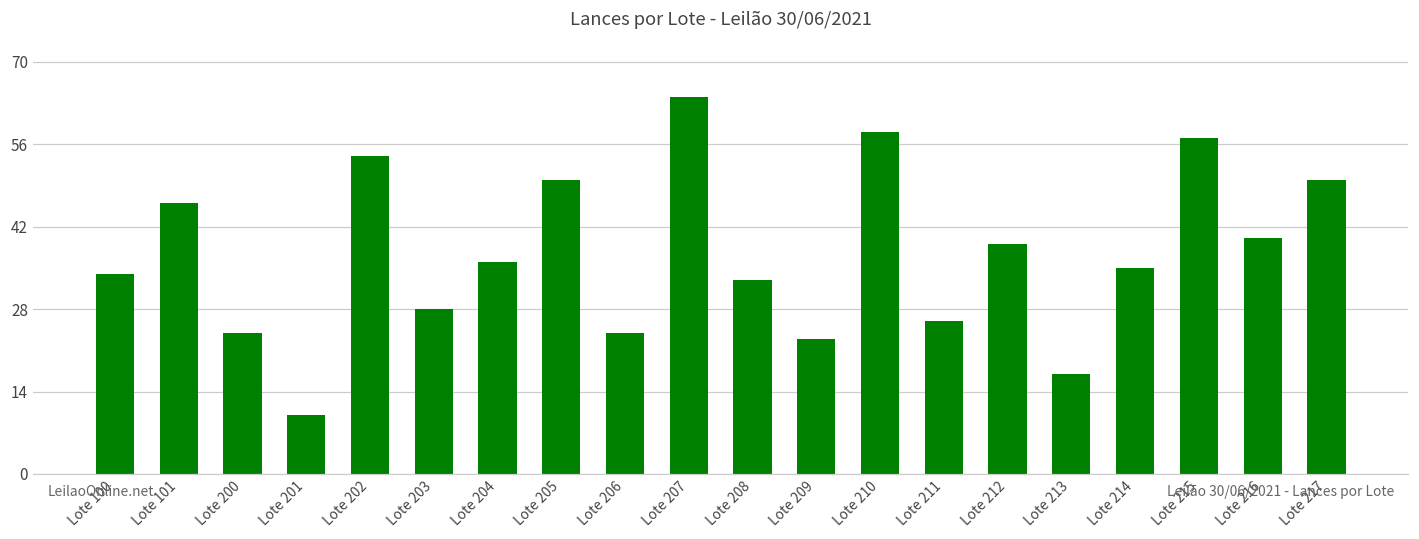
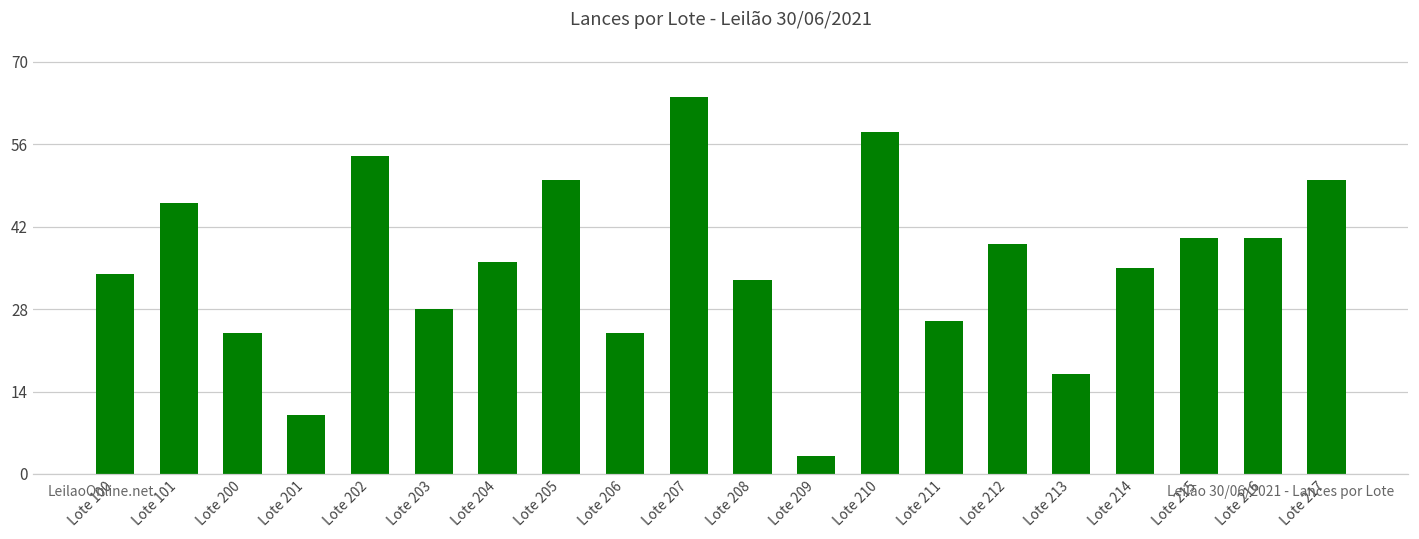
  {
    "Lote 100": 34,
    "Lote 101": 46,
    "Lote 200": 24,
    "Lote 201": 10,
    "Lote 202": 54,
    "Lote 203": 28,
    "Lote 204": 36,
    "Lote 205": 50,
    "Lote 206": 24,
    "Lote 207": 64,
    "Lote 208": 33,
-   "Lote 209": 23,
+   "Lote 209": 3,
    "Lote 210": 58,
    "Lote 211": 26,
    "Lote 212": 39,
    "Lote 213": 17,
    "Lote 214": 35,
-   "Lote 215": 57,
+   "Lote 215": 40,
    "Lote 216": 40,
    "Lote 217": 50
  }
